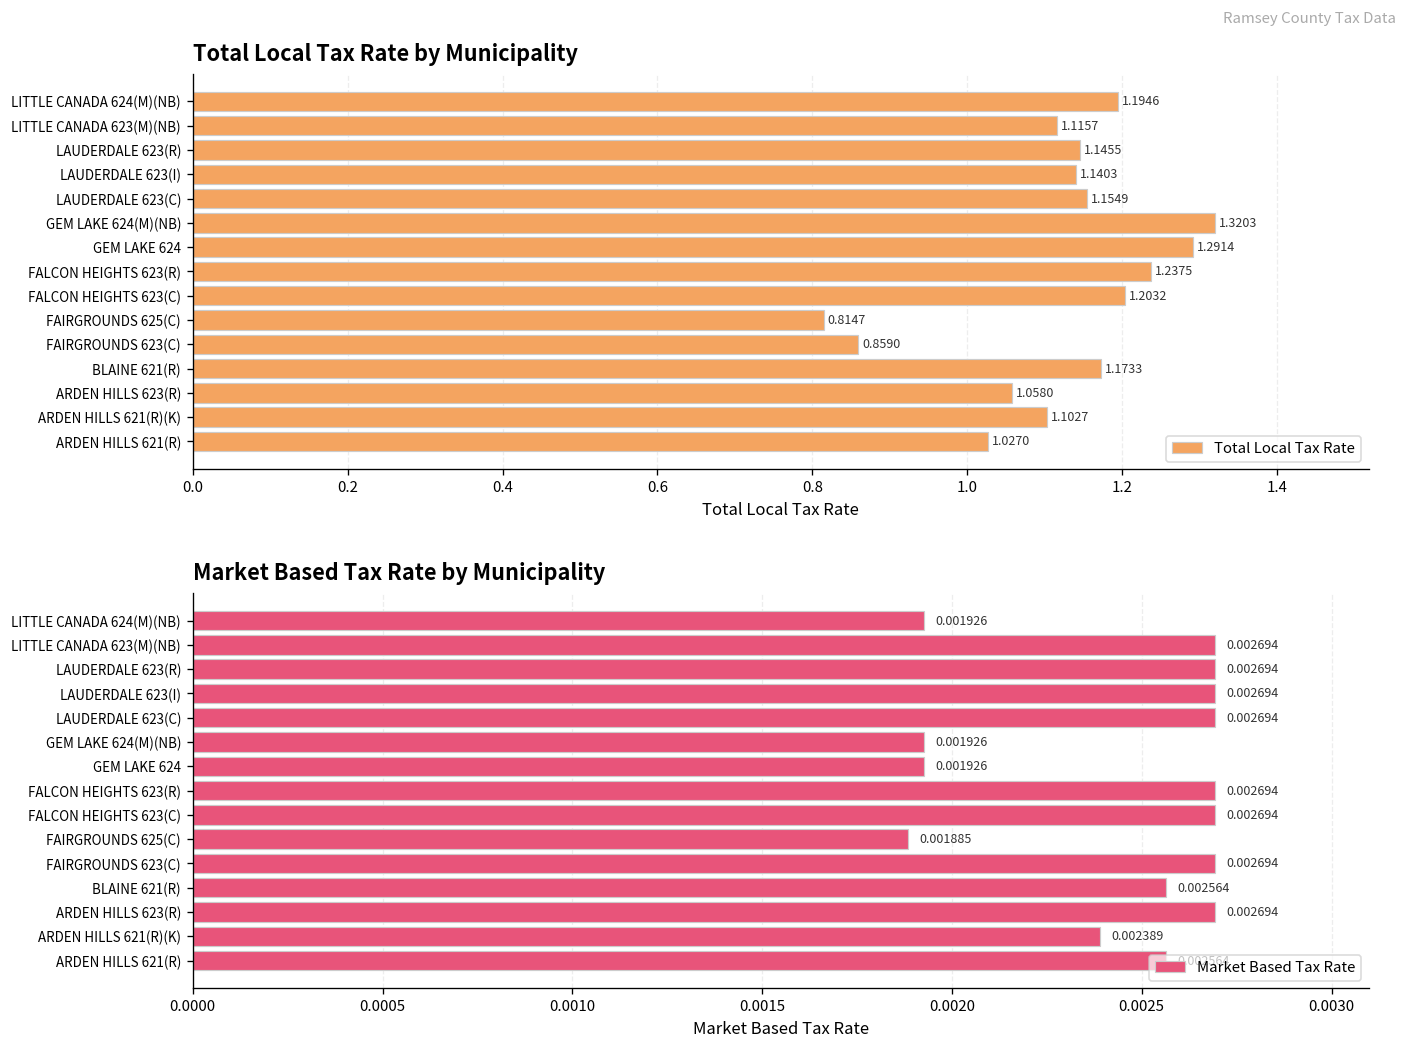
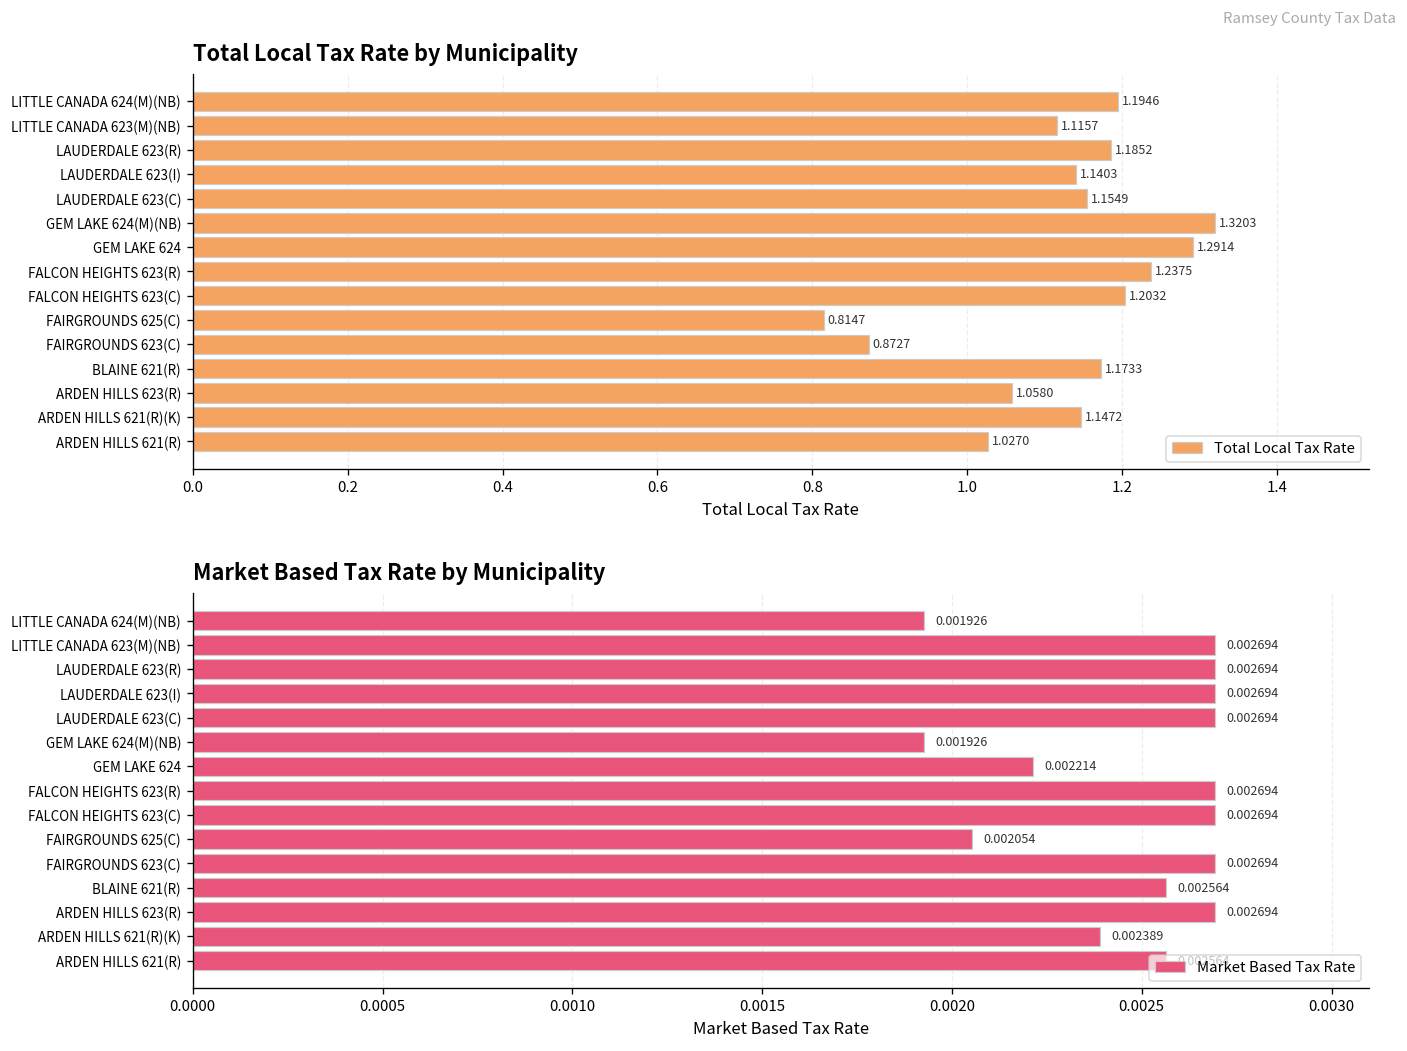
  {
    "Total Local Tax Rate by Municipality": {
      "LITTLE CANADA 624(M)(NB)": 1.1946,
      "LITTLE CANADA 623(M)(NB)": 1.1157,
-     "LAUDERDALE 623(R)": 1.1455,
+     "LAUDERDALE 623(R)": 1.1852,
      "LAUDERDALE 623(I)": 1.1403,
      "LAUDERDALE 623(C)": 1.1549,
      "GEM LAKE 624(M)(NB)": 1.3203,
      "GEM LAKE 624": 1.2914,
      "FALCON HEIGHTS 623(R)": 1.2375,
      "FALCON HEIGHTS 623(C)": 1.2032,
      "FAIRGROUNDS 625(C)": 0.8147,
-     "FAIRGROUNDS 623(C)": 0.8590,
+     "FAIRGROUNDS 623(C)": 0.8727,
      "BLAINE 621(R)": 1.1733,
      "ARDEN HILLS 623(R)": 1.0580,
-     "ARDEN HILLS 621(R)(K)": 1.1027,
+     "ARDEN HILLS 621(R)(K)": 1.1472,
      "ARDEN HILLS 621(R)": 1.0270
    },
    "Market Based Tax Rate by Municipality": {
      "LITTLE CANADA 624(M)(NB)": 0.001926,
      "LITTLE CANADA 623(M)(NB)": 0.002694,
      "LAUDERDALE 623(R)": 0.002694,
      "LAUDERDALE 623(I)": 0.002694,
      "LAUDERDALE 623(C)": 0.002694,
      "GEM LAKE 624(M)(NB)": 0.001926,
-     "GEM LAKE 624": 0.001926,
+     "GEM LAKE 624": 0.002214,
      "FALCON HEIGHTS 623(R)": 0.002694,
      "FALCON HEIGHTS 623(C)": 0.002694,
-     "FAIRGROUNDS 625(C)": 0.001885,
+     "FAIRGROUNDS 625(C)": 0.002054,
      "FAIRGROUNDS 623(C)": 0.002694,
      "BLAINE 621(R)": 0.002564,
      "ARDEN HILLS 623(R)": 0.002694,
      "ARDEN HILLS 621(R)(K)": 0.002389
    }
  }
